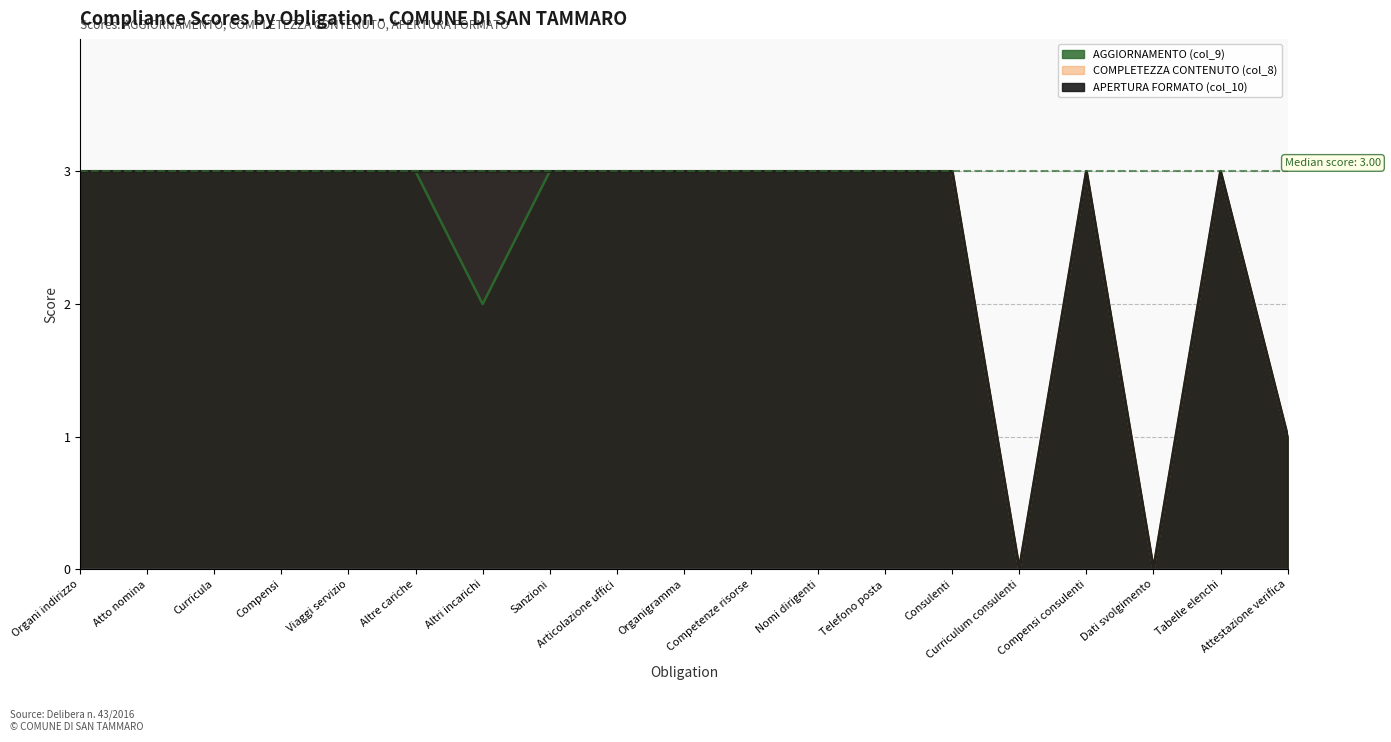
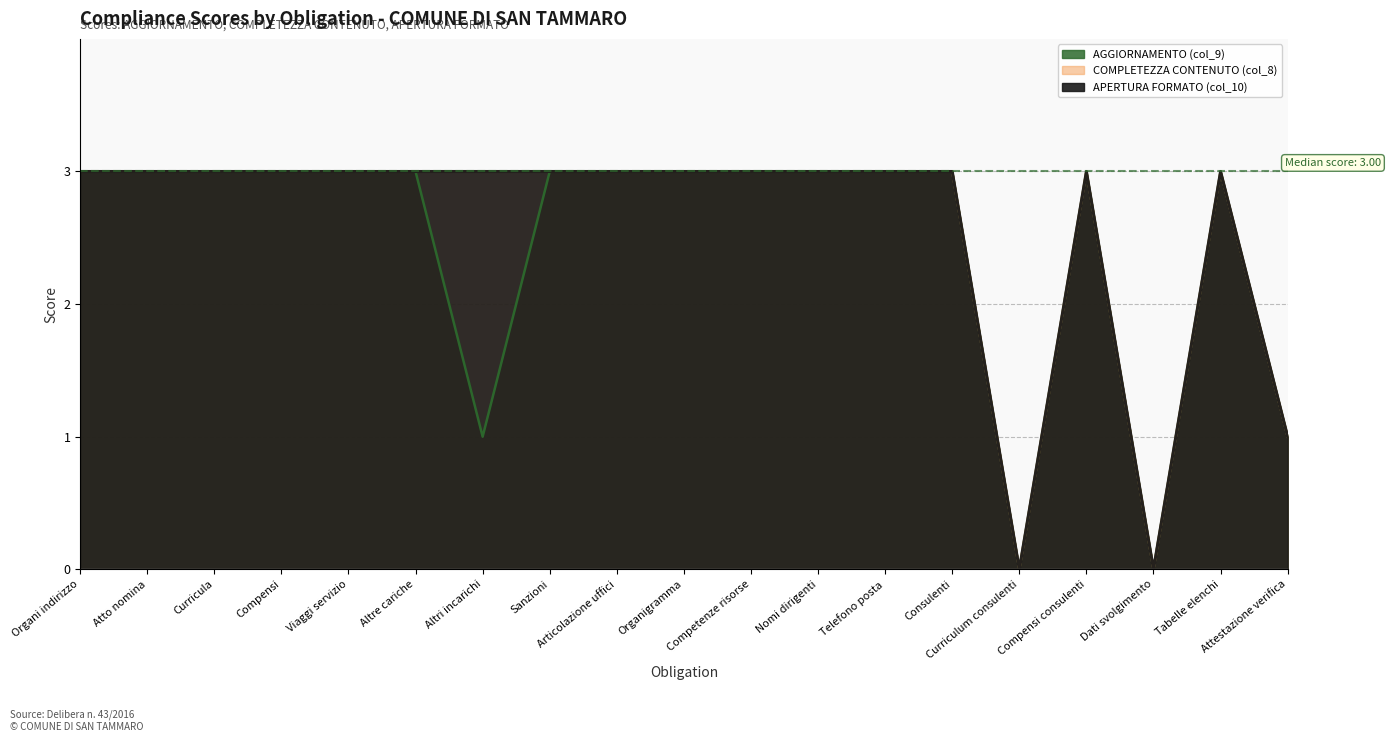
  {
    "AGGIORNAMENTO (col_9)": {
-     "Altri incarichi": 2
+     "Altri incarichi": 1
    },
    "APERTURA FORMATO (col_10)": {
      "Altri incarichi": 3
    }
  }
